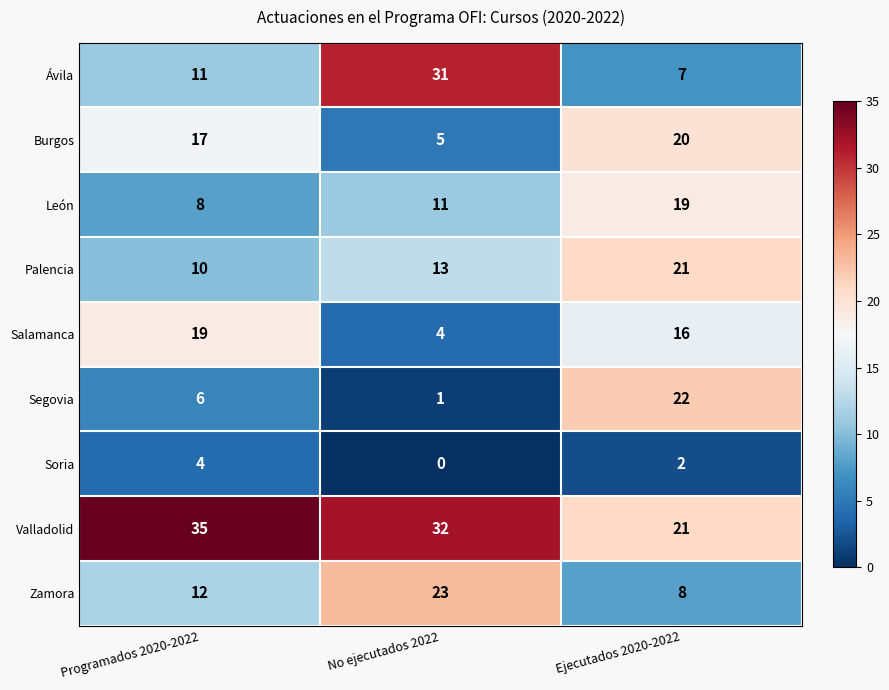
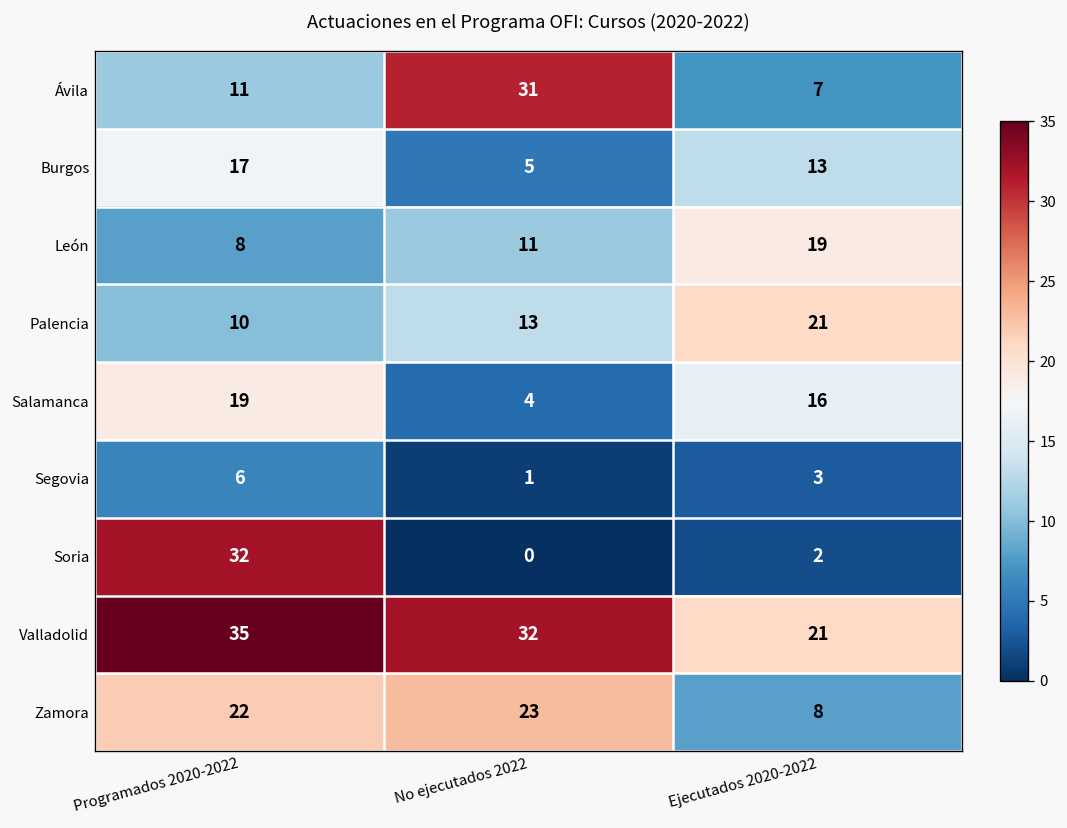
  {
    "Ávila": {
      "Programados 2020-2022": 11,
      "No ejecutados 2022": 31,
      "Ejecutados 2020-2022": 7
    },
    "Burgos": {
      "Programados 2020-2022": 17,
      "No ejecutados 2022": 5,
-     "Ejecutados 2020-2022": 20
+     "Ejecutados 2020-2022": 13
    },
    "León": {
      "Programados 2020-2022": 8,
      "No ejecutados 2022": 11,
      "Ejecutados 2020-2022": 19
    },
    "Palencia": {
      "Programados 2020-2022": 10,
      "No ejecutados 2022": 13,
      "Ejecutados 2020-2022": 21
    },
    "Salamanca": {
      "Programados 2020-2022": 19,
      "No ejecutados 2022": 4,
      "Ejecutados 2020-2022": 16
    },
    "Segovia": {
      "Programados 2020-2022": 6,
      "No ejecutados 2022": 1,
-     "Ejecutados 2020-2022": 22
+     "Ejecutados 2020-2022": 3
    },
    "Soria": {
-     "Programados 2020-2022": 4,
+     "Programados 2020-2022": 32,
      "No ejecutados 2022": 0,
      "Ejecutados 2020-2022": 2
    },
    "Valladolid": {
      "Programados 2020-2022": 35,
      "No ejecutados 2022": 32,
      "Ejecutados 2020-2022": 21
    },
    "Zamora": {
-     "Programados 2020-2022": 12,
+     "Programados 2020-2022": 22,
      "No ejecutados 2022": 23,
      "Ejecutados 2020-2022": 8
    }
  }
